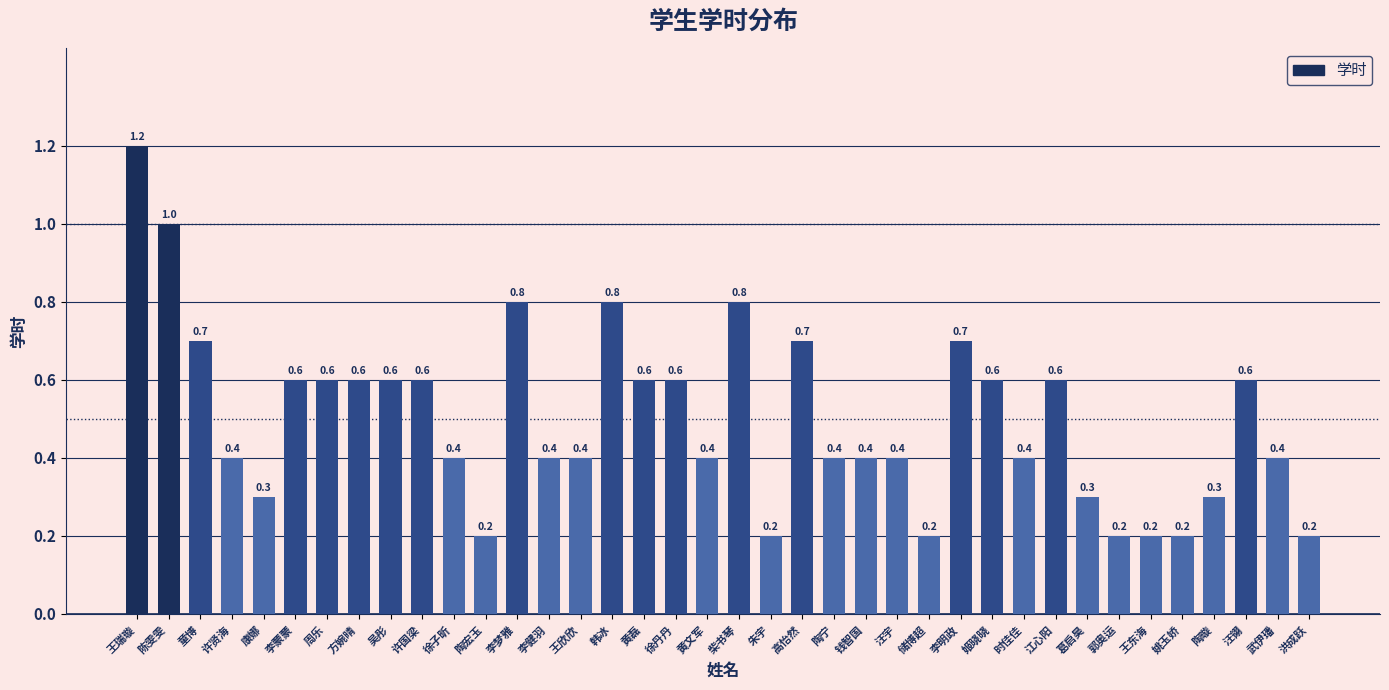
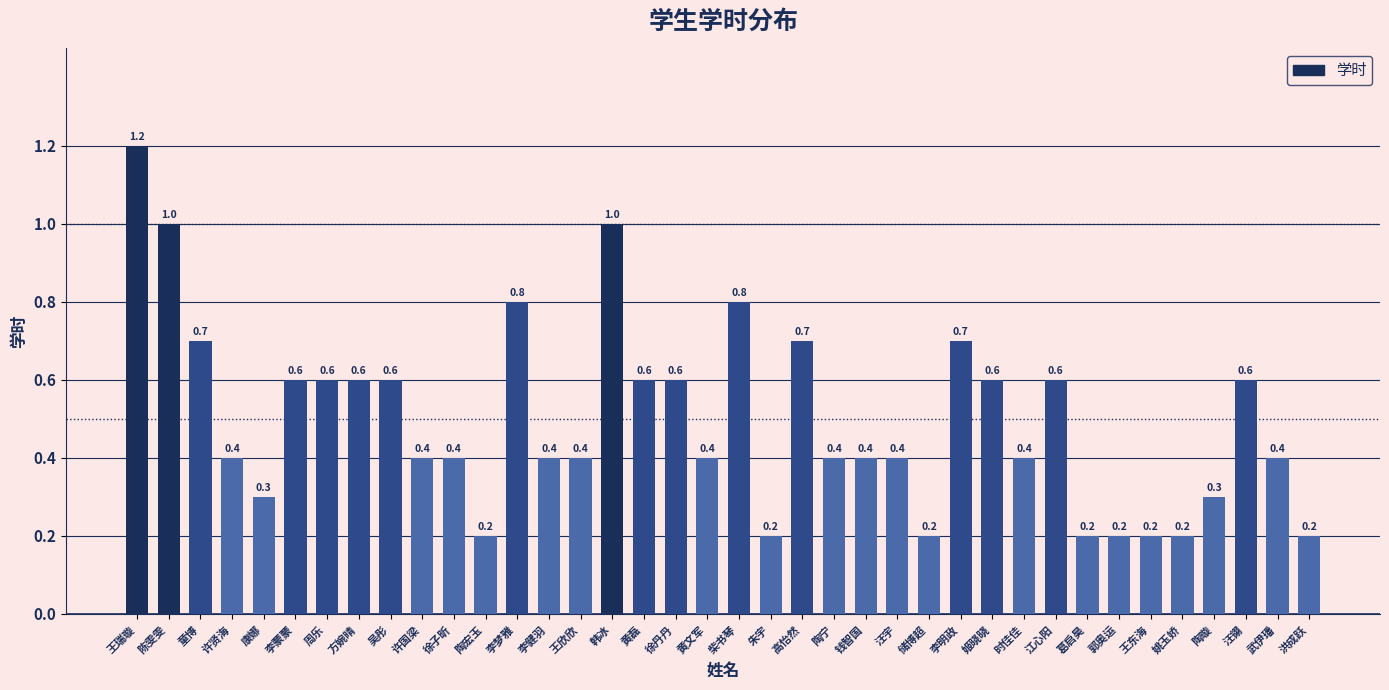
  {
    "王瑞璇": 1.2,
    "陈雯雯": 1.0,
    "童博": 0.7,
    "许贤海": 0.4,
    "康娜": 0.3,
    "李蒙蒙": 0.6,
    "周乐": 0.6,
    "方婉晴": 0.6,
    "吴彤": 0.6,
-   "许国梁": 0.6,
+   "许国梁": 0.4,
    "徐子昕": 0.4,
    "陶宏玉": 0.2,
    "李梦雅": 0.8,
    "李健羽": 0.4,
    "王欣欣": 0.4,
-   "韩冰": 0.8,
+   "韩冰": 1.0,
    "黄磊": 0.6,
    "徐丹丹": 0.6,
    "黄文军": 0.4,
    "柴书琴": 0.8,
    "朱宇": 0.2,
    "高怡然": 0.7,
    "陶宁": 0.4,
    "钱智国": 0.4,
    "汪宇": 0.4,
    "储博超": 0.2,
    "李明政": 0.7,
    "姬晓晓": 0.6,
    "时佳佳": 0.4,
    "江心阳": 0.6,
-   "葛启昊": 0.3,
+   "葛启昊": 0.2,
    "郭奥运": 0.2,
    "王东海": 0.2,
    "姚玉娇": 0.2,
    "陶璇": 0.3,
    "汪翎": 0.6,
    "武伊璠": 0.4,
    "洪成跃": 0.2
  }
